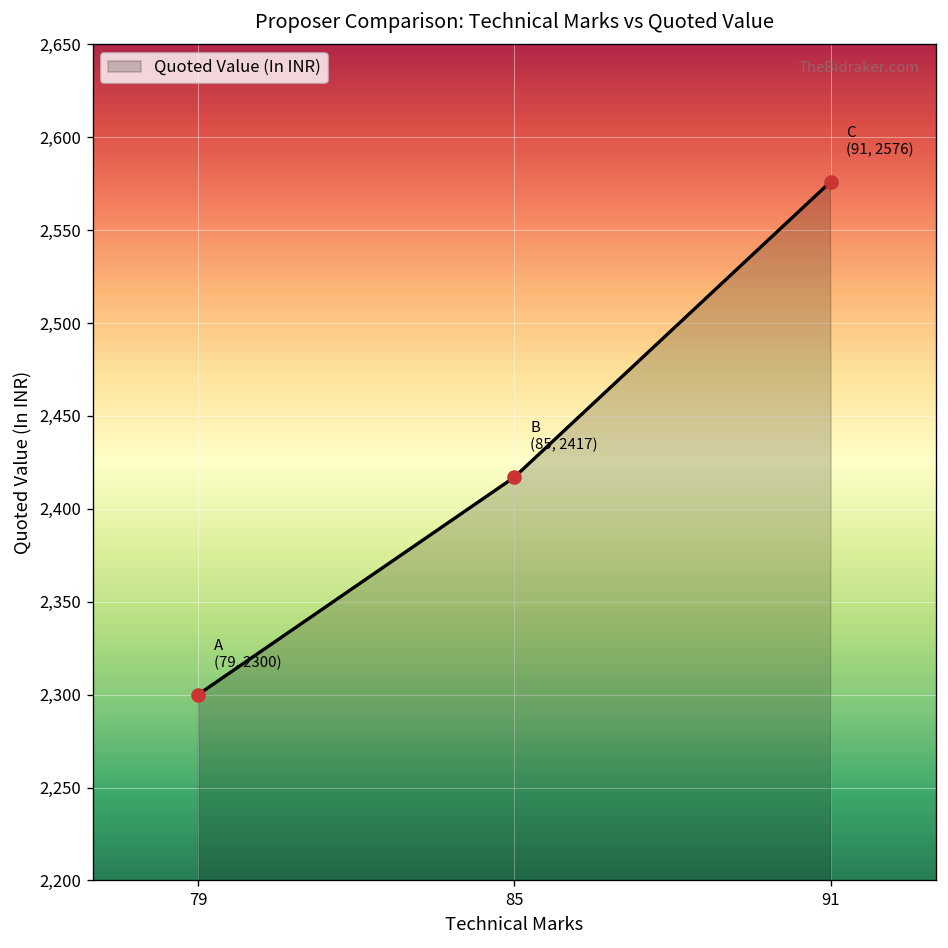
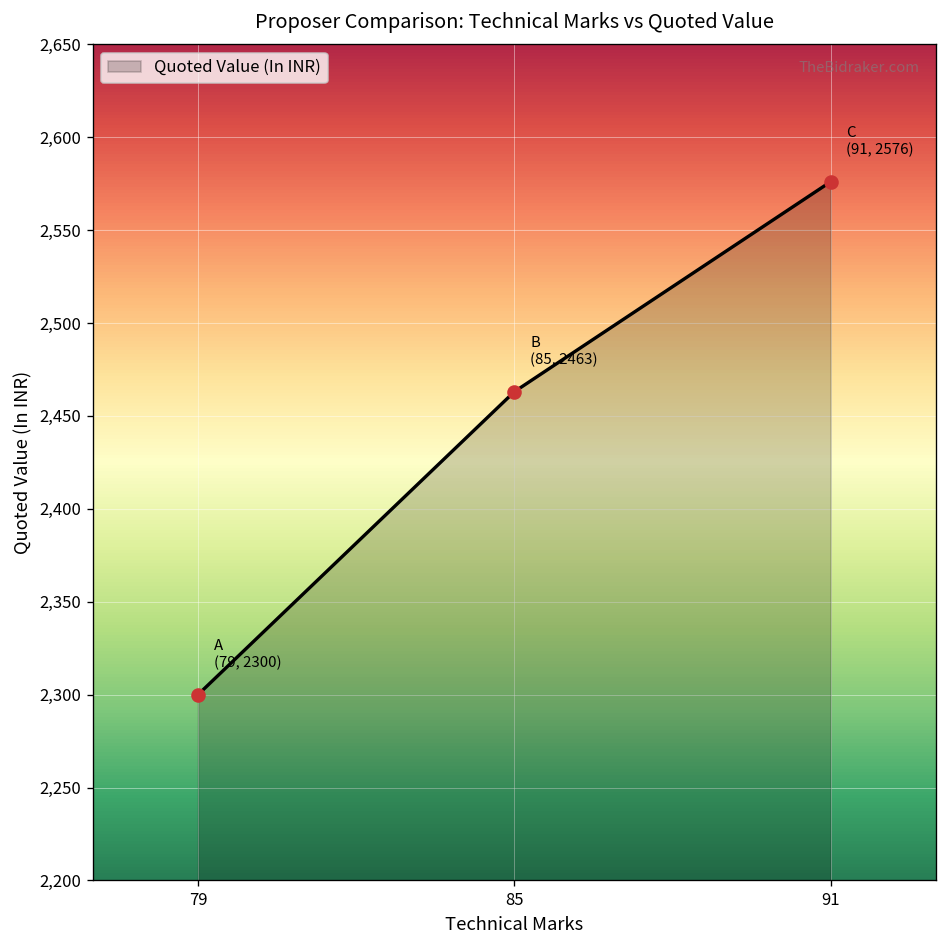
  {
    "Quoted Value (In INR)": {
-     "85": 2417
+     "85": 2463
    }
  }
